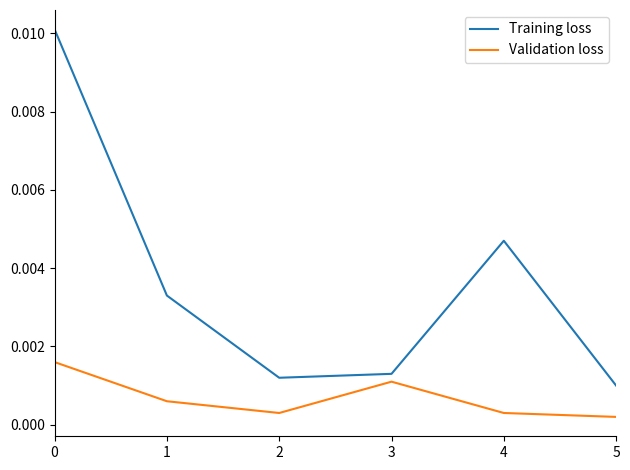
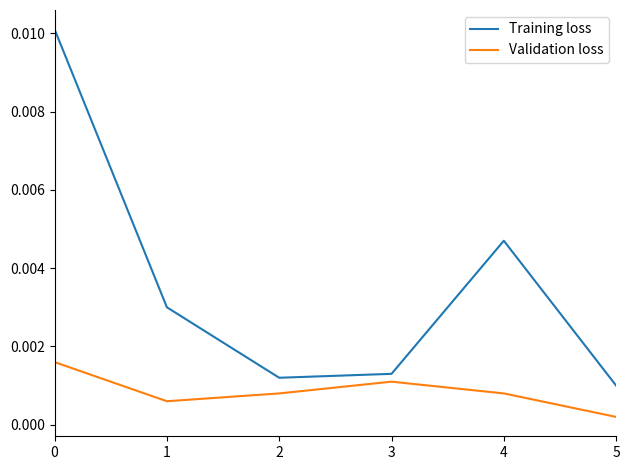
  {
    "Training loss": {
      "0": 0.0101,
-     "1": 0.0033,
+     "1": 0.0030,
      "2": 0.0012,
      "3": 0.0013,
      "4": 0.0047,
      "5": 0.0010
    },
    "Validation loss": {
      "0": 0.0016,
      "1": 0.0006,
-     "2": 0.0003,
+     "2": 0.0008,
      "3": 0.0011,
-     "4": 0.0003,
+     "4": 0.0008,
      "5": 0.0002
    }
  }
